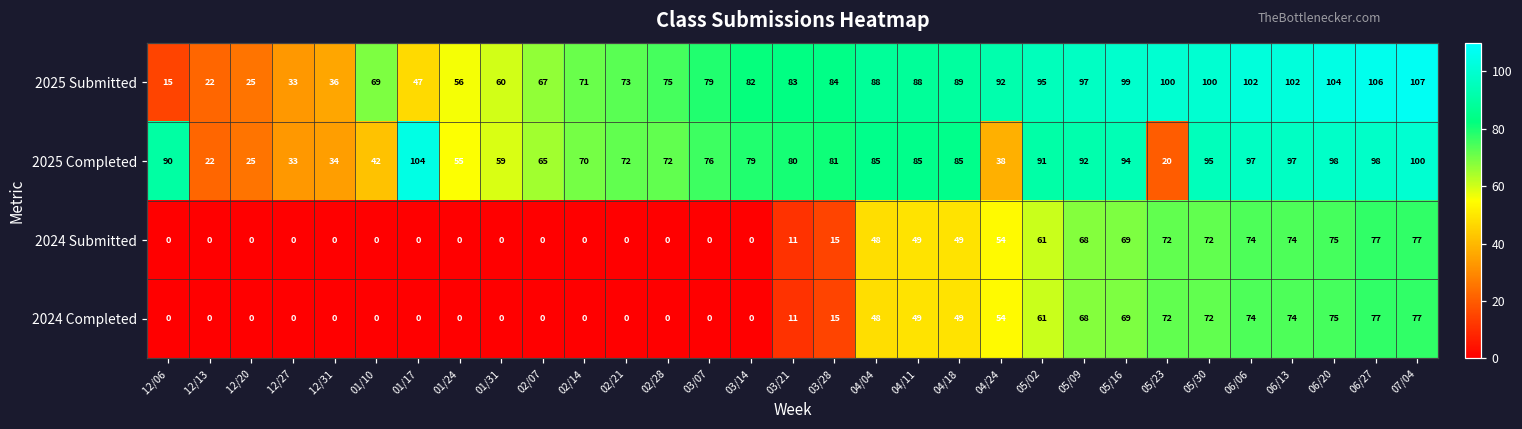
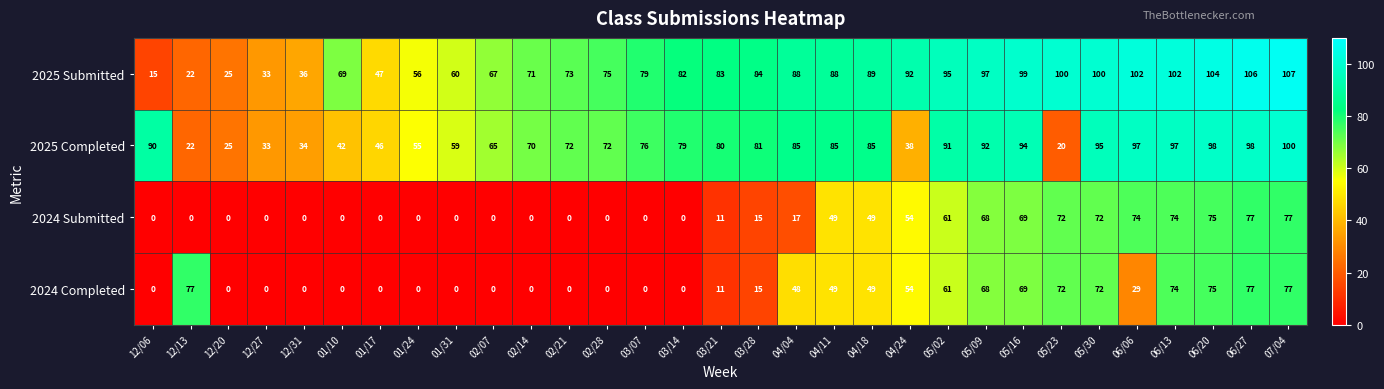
  {
    "2025 Submitted": {
      "12/06": 15,
      "12/13": 22,
      "12/20": 25,
      "12/27": 33,
      "12/31": 36,
      "01/10": 69,
      "01/17": 47,
      "01/24": 56,
      "01/31": 60,
      "02/07": 67,
      "02/14": 71,
      "02/21": 73,
      "02/28": 75,
      "03/07": 79,
      "03/14": 82,
      "03/21": 83,
      "03/28": 84,
      "04/04": 88,
      "04/11": 88,
      "04/18": 89,
      "04/24": 92,
      "05/02": 95,
      "05/09": 97,
      "05/16": 99,
      "05/23": 100,
      "05/30": 100,
      "06/06": 102,
      "06/13": 102,
      "06/20": 104,
      "06/27": 106,
      "07/04": 107
    },
    "2025 Completed": {
      "12/06": 90,
      "12/13": 22,
      "12/20": 25,
      "12/27": 33,
      "12/31": 34,
      "01/10": 42,
-     "01/17": 104,
+     "01/17": 46,
      "01/24": 55,
      "01/31": 59,
      "02/07": 65,
      "02/14": 70,
      "02/21": 72,
      "02/28": 72,
      "03/07": 76,
      "03/14": 79,
      "03/21": 80,
      "03/28": 81,
      "04/04": 85,
      "04/11": 85,
      "04/18": 85,
      "04/24": 38,
      "05/02": 91,
      "05/09": 92,
      "05/16": 94,
      "05/23": 20,
      "05/30": 95,
      "06/06": 97,
      "06/13": 97,
      "06/20": 98,
      "06/27": 98,
      "07/04": 100
    },
    "2024 Submitted": {
      "12/06": 0,
      "12/13": 0,
      "12/20": 0,
      "12/27": 0,
      "12/31": 0,
      "01/10": 0,
      "01/17": 0,
      "01/24": 0,
      "01/31": 0,
      "02/07": 0,
      "02/14": 0,
      "02/21": 0,
      "02/28": 0,
      "03/07": 0,
      "03/14": 0,
      "03/21": 11,
      "03/28": 15,
-     "04/04": 48,
+     "04/04": 17,
      "04/11": 49,
      "04/18": 49,
      "04/24": 54,
      "05/02": 61,
      "05/09": 68,
      "05/16": 69,
      "05/23": 72,
      "05/30": 72,
      "06/06": 74,
      "06/13": 74,
      "06/20": 75,
      "06/27": 77,
      "07/04": 77
    },
    "2024 Completed": {
      "12/06": 0,
-     "12/13": 0,
+     "12/13": 77,
      "12/20": 0,
      "12/27": 0,
      "12/31": 0,
      "01/10": 0,
      "01/17": 0,
      "01/24": 0,
      "01/31": 0,
      "02/07": 0,
      "02/14": 0,
      "02/21": 0,
      "02/28": 0,
      "03/07": 0,
      "03/14": 0,
      "03/21": 11,
      "03/28": 15,
      "04/04": 48,
      "04/11": 49,
      "04/18": 49,
      "04/24": 54,
      "05/02": 61,
      "05/09": 68,
      "05/16": 69,
      "05/23": 72,
      "05/30": 72,
-     "06/06": 74,
+     "06/06": 29,
      "06/13": 74,
      "06/20": 75,
      "06/27": 77,
      "07/04": 77
    }
  }
